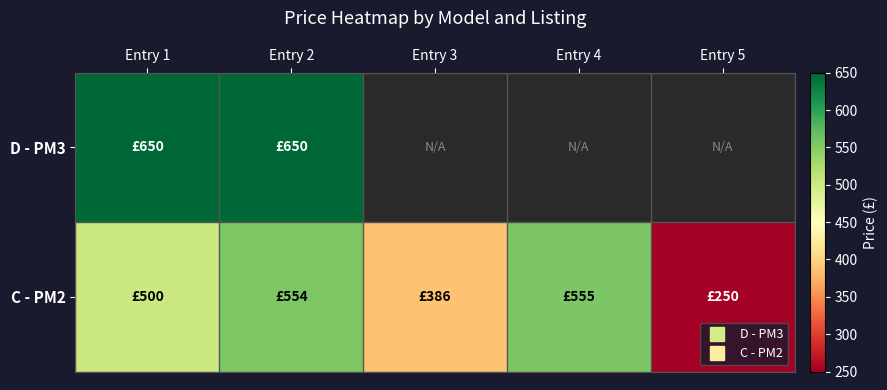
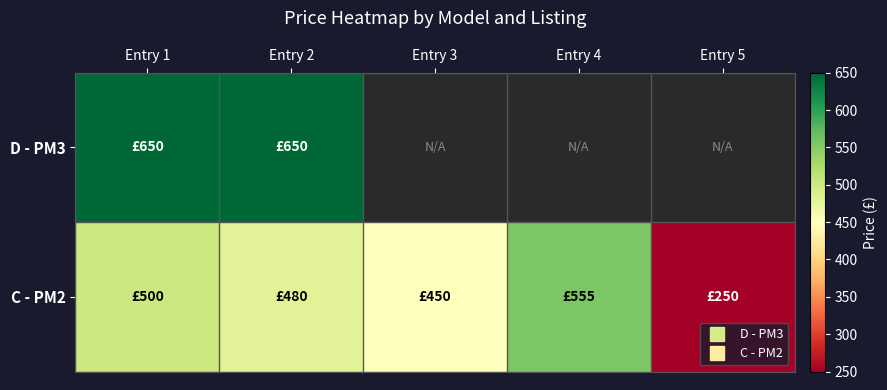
  {
    "D - PM3": {
      "Entry 1": "£650",
      "Entry 2": "£650"
    },
    "C - PM2": {
      "Entry 1": "£500",
-     "Entry 2": "£554",
-     "Entry 3": "£386",
+     "Entry 2": "£480",
+     "Entry 3": "£450",
      "Entry 4": "£555",
      "Entry 5": "£250"
    }
  }
